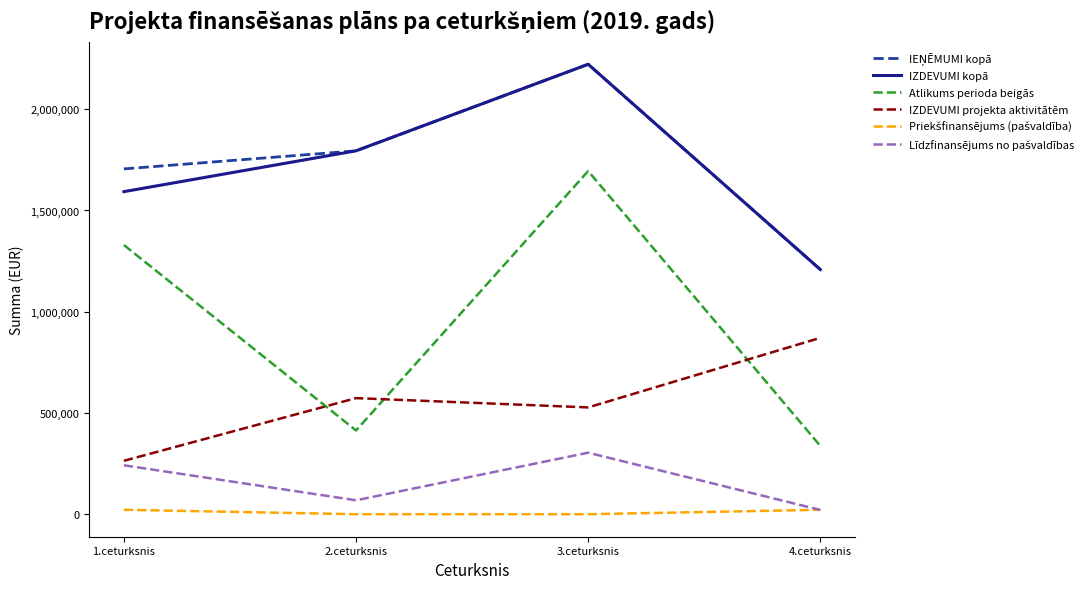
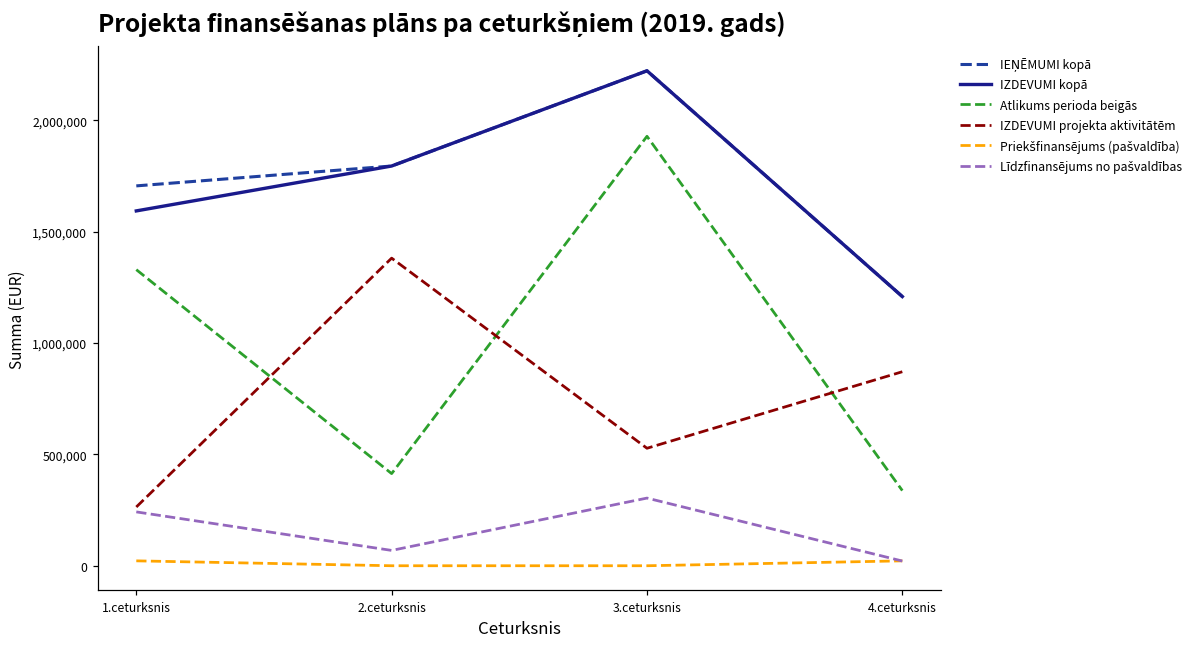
  {
    "Atlikums perioda beigās": {
      "1.ceturksnis": "1,330,000",
      "2.ceturksnis": "410,000",
-     "3.ceturksnis": "1,690,000",
+     "3.ceturksnis": "1,930,000",
      "4.ceturksnis": "340,000"
    },
    "IZDEVUMI projekta aktivitātēm": {
      "1.ceturksnis": "260,000",
-     "2.ceturksnis": "570,000",
+     "2.ceturksnis": "1,380,000",
      "3.ceturksnis": "530,000",
      "4.ceturksnis": "870,000"
    },
    "Priekšfinansējums (pašvaldība)": {
      "1.ceturksnis": "20,000",
      "2.ceturksnis": "0",
      "3.ceturksnis": "0"
    },
    "Līdzfinansējums no pašvaldības": {
      "1.ceturksnis": "240,000",
      "2.ceturksnis": "70,000",
      "3.ceturksnis": "300,000"
    }
  }
